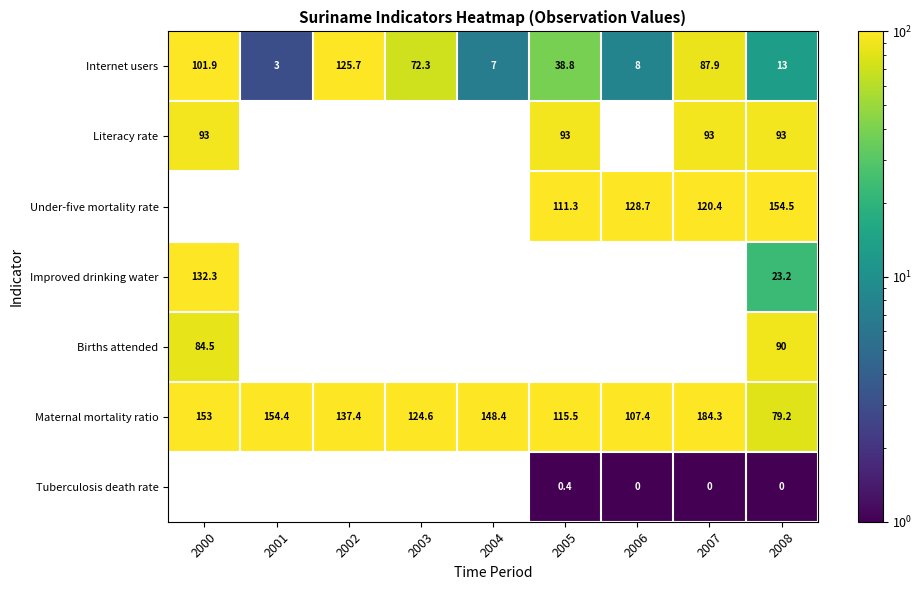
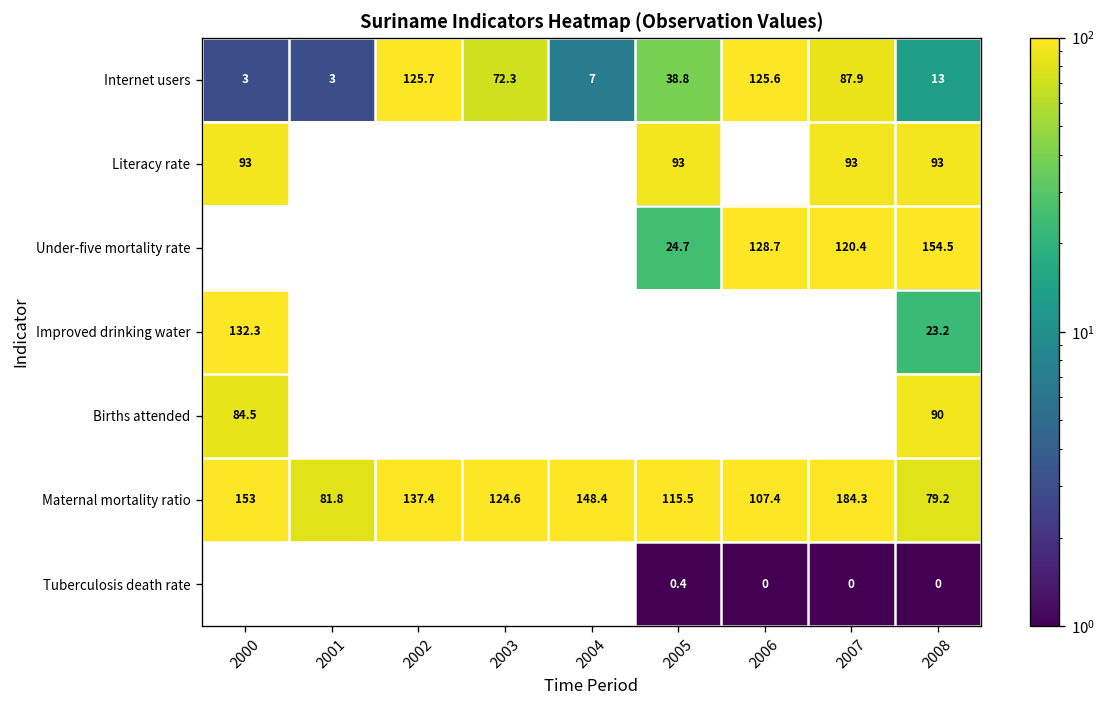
  {
    "Internet users": {
-     "2000": 101.9,
+     "2000": 3,
      "2001": 3,
      "2002": 125.7,
      "2003": 72.3,
      "2004": 7,
      "2005": 38.8,
-     "2006": 8,
+     "2006": 125.6,
      "2007": 87.9,
      "2008": 13
    },
    "Literacy rate": {
      "2000": 93,
      "2005": 93,
      "2007": 93,
      "2008": 93
    },
    "Under-five mortality rate": {
-     "2005": 111.3,
+     "2005": 24.7,
      "2006": 128.7,
      "2007": 120.4,
      "2008": 154.5
    },
    "Improved drinking water": {
      "2000": 132.3,
      "2008": 23.2
    },
    "Births attended": {
      "2000": 84.5,
      "2008": 90
    },
    "Maternal mortality ratio": {
      "2000": 153,
-     "2001": 154.4,
+     "2001": 81.8,
      "2002": 137.4,
      "2003": 124.6,
      "2004": 148.4,
      "2005": 115.5,
      "2006": 107.4,
      "2007": 184.3,
      "2008": 79.2
    },
    "Tuberculosis death rate": {
      "2005": 0.4,
      "2006": 0,
      "2007": 0,
      "2008": 0
    }
  }
